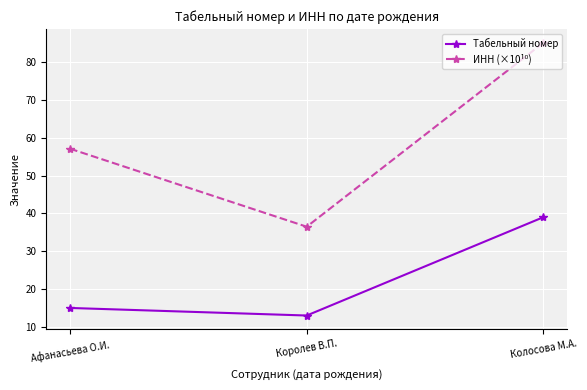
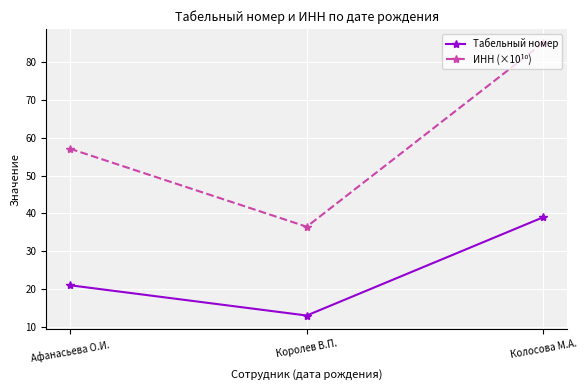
  {
    "Табельный номер": {
-     "Афанасьева О.И.": 15,
+     "Афанасьева О.И.": 21,
      "Королев В.П.": 13,
      "Колосова М.А.": 39
    },
    "ИНН (×10¹⁰)": {
      "Афанасьева О.И.": 57,
      "Королев В.П.": 36
    }
  }
